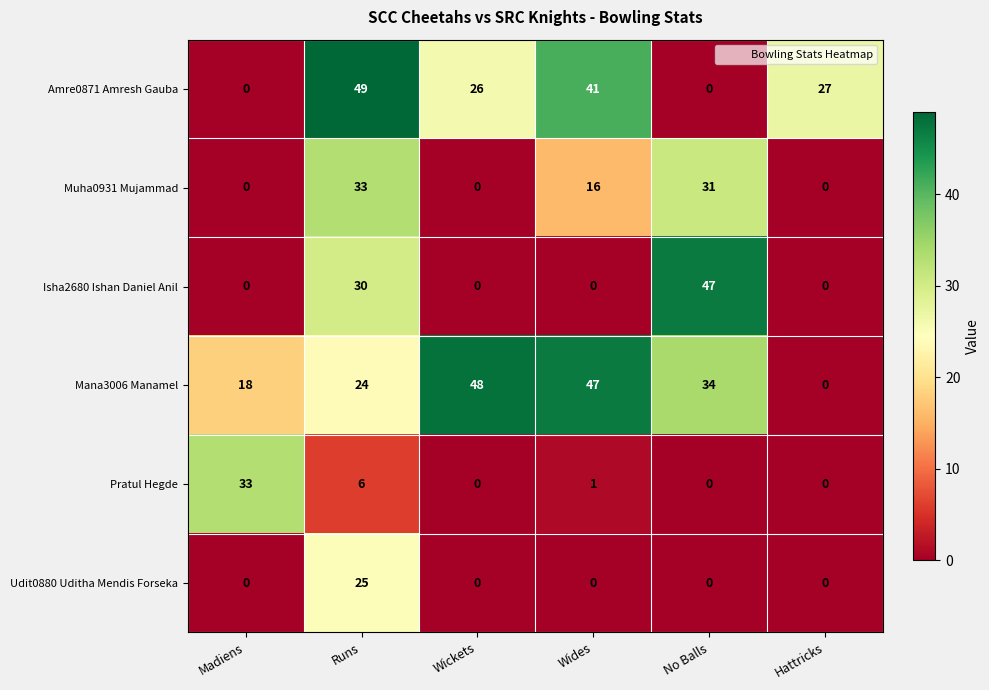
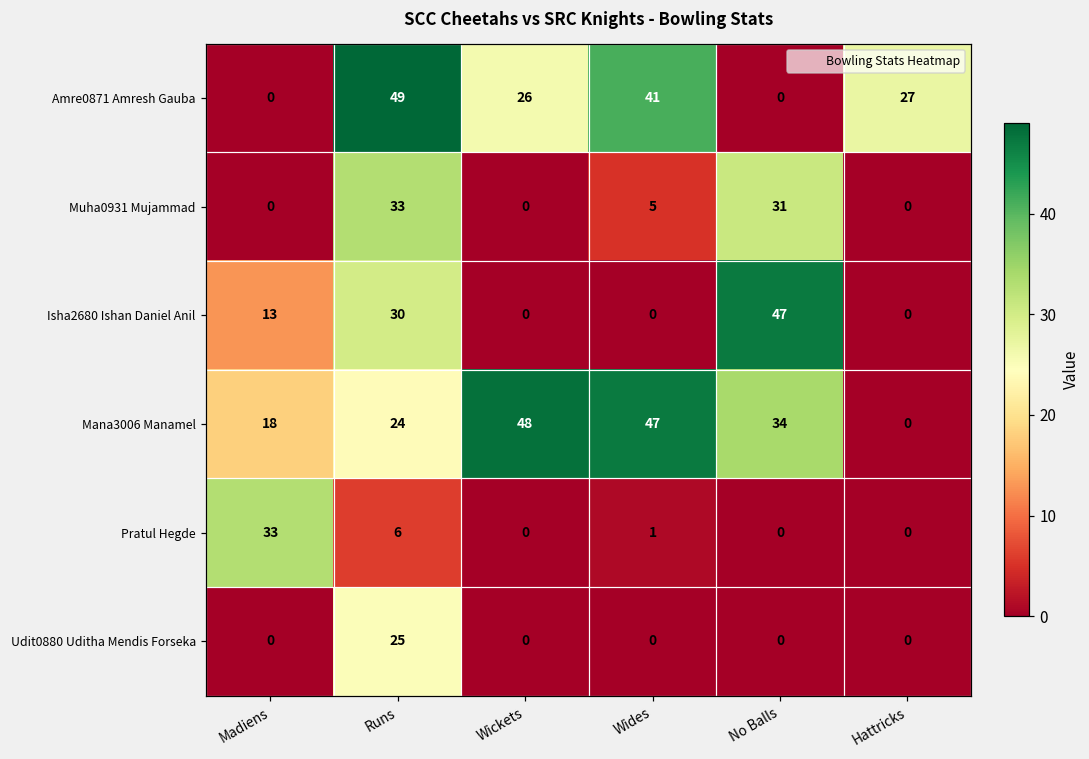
  {
    "Amre0871 Amresh Gauba": {
      "Madiens": 0,
      "Runs": 49,
      "Wickets": 26,
      "Wides": 41,
      "No Balls": 0,
      "Hattricks": 27
    },
    "Muha0931 Mujammad": {
      "Madiens": 0,
      "Runs": 33,
      "Wickets": 0,
-     "Wides": 16,
+     "Wides": 5,
      "No Balls": 31,
      "Hattricks": 0
    },
    "Isha2680 Ishan Daniel Anil": {
-     "Madiens": 0,
+     "Madiens": 13,
      "Runs": 30,
      "Wickets": 0,
      "Wides": 0,
      "No Balls": 47,
      "Hattricks": 0
    },
    "Mana3006 Manamel": {
      "Madiens": 18,
      "Runs": 24,
      "Wickets": 48,
      "Wides": 47,
      "No Balls": 34,
      "Hattricks": 0
    },
    "Pratul Hegde": {
      "Madiens": 33,
      "Runs": 6,
      "Wickets": 0,
      "Wides": 1,
      "No Balls": 0,
      "Hattricks": 0
    },
    "Udit0880 Uditha Mendis Forseka": {
      "Madiens": 0,
      "Runs": 25,
      "Wickets": 0,
      "Wides": 0,
      "No Balls": 0,
      "Hattricks": 0
    }
  }
